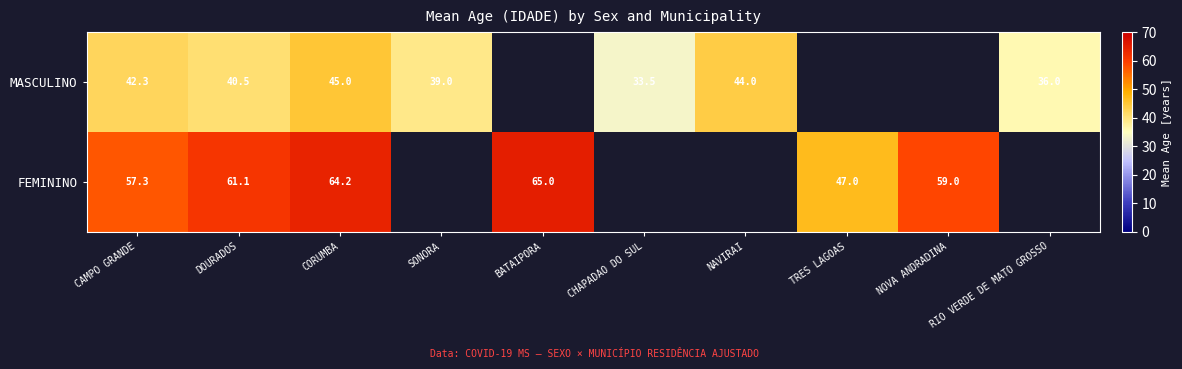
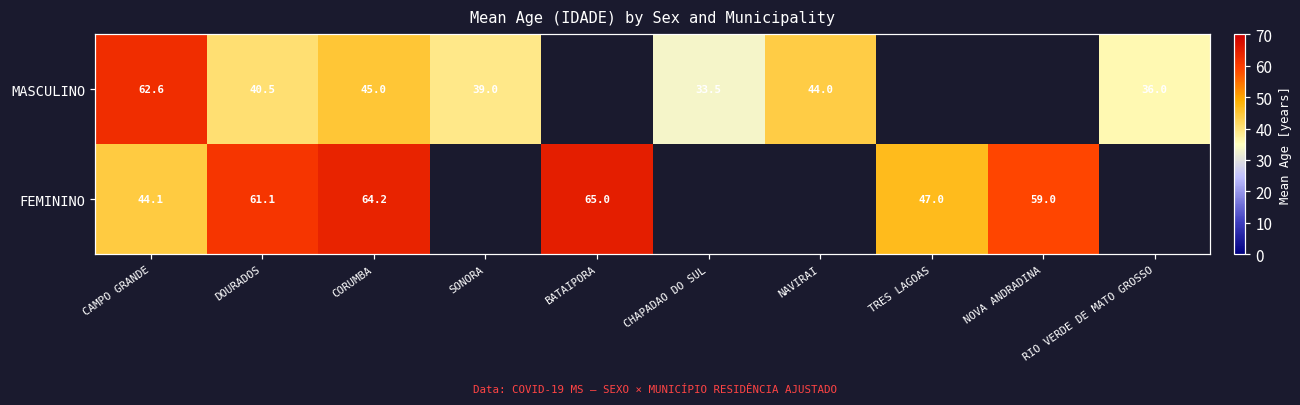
  {
    "MASCULINO": {
-     "CAMPO GRANDE": 42.3,
+     "CAMPO GRANDE": 62.6,
      "DOURADOS": 40.5,
      "CORUMBA": 45.0,
      "SONORA": 39.0,
      "CHAPADAO DO SUL": 33.5,
      "NAVIRAI": 44.0,
      "RIO VERDE DE MATO GROSSO": 36.0
    },
    "FEMININO": {
-     "CAMPO GRANDE": 57.3,
+     "CAMPO GRANDE": 44.1,
      "DOURADOS": 61.1,
      "CORUMBA": 64.2,
      "BATAIPORA": 65.0,
      "TRES LAGOAS": 47.0,
      "NOVA ANDRADINA": 59.0
    }
  }
